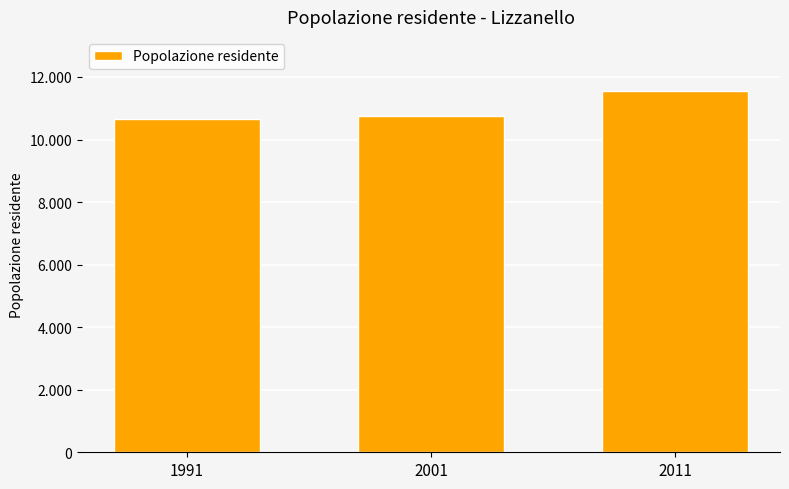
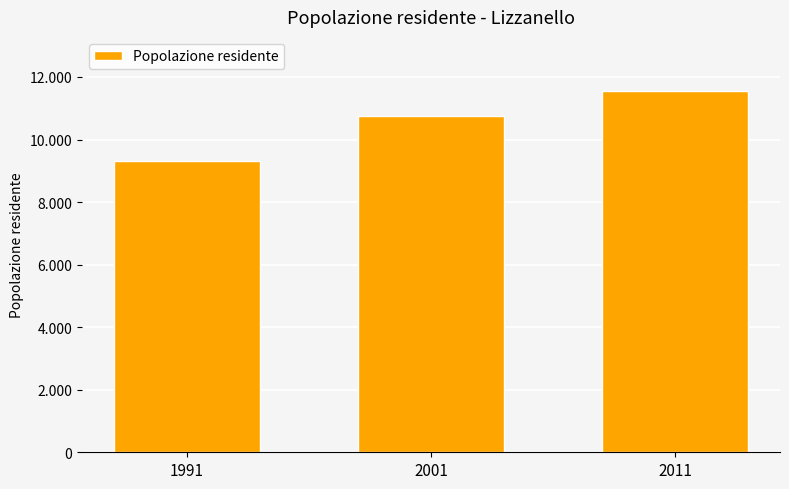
  {
-   "1991": 10.7,
+   "1991": 9.3,
    "2001": 10.8,
    "2011": 11.5
  }
